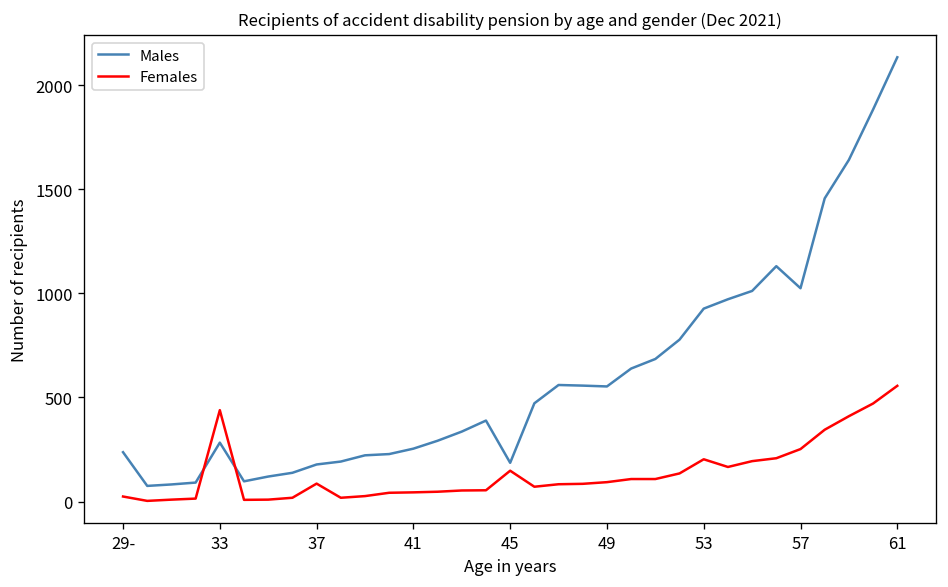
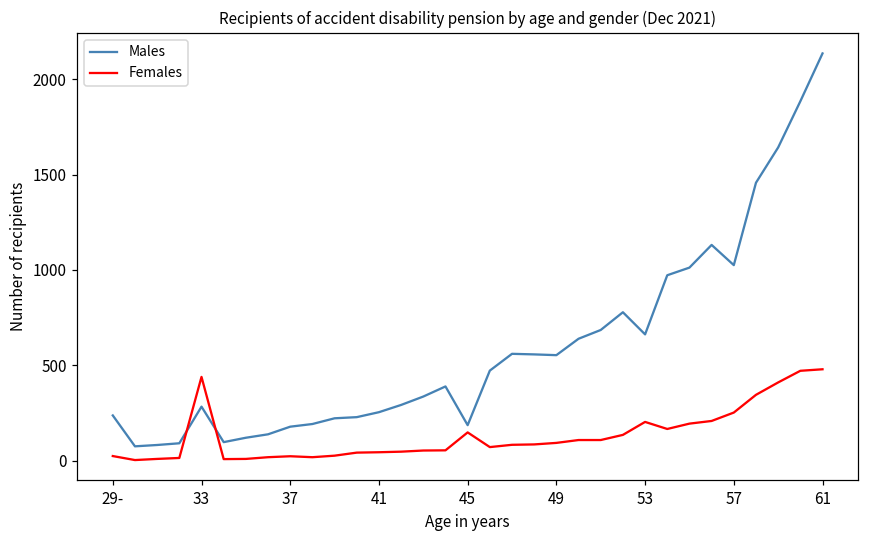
  {
    "Males": {
      "29-": 240,
      "33": 280,
      "37": 180,
      "41": 250,
      "45": 190,
      "49": 550,
-     "53": 930,
+     "53": 660,
      "57": 1030,
      "61": 2140
    },
    "Females": {
      "29-": 20,
      "33": 440,
-     "37": 90,
+     "37": 20,
      "41": 40,
      "45": 150,
      "49": 90,
      "53": 200,
      "57": 250,
-     "61": 560
+     "61": 480
    }
  }
